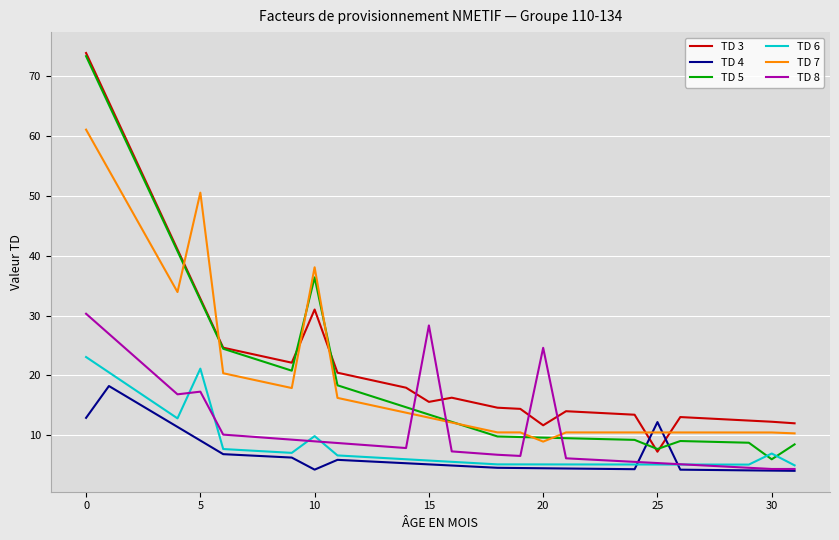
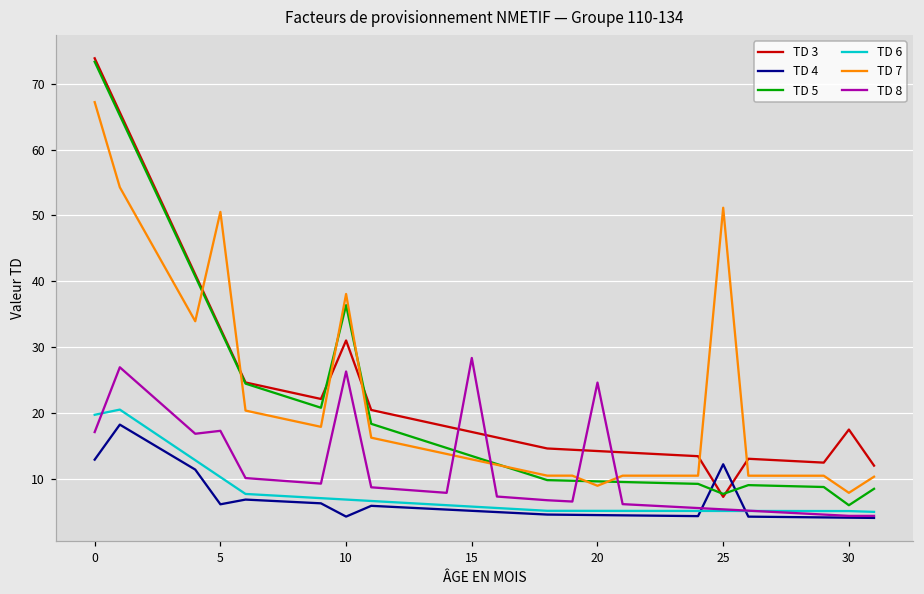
  {
    "TD 3": {
      "0": 74,
      "10": 31,
-     "15": 16,
-     "20": 12,
+     "15": 17,
+     "20": 14,
      "25": 7,
-     "30": 12
+     "30": 17
    },
    "TD 4": {
      "0": 13,
-     "5": 9,
+     "5": 6,
      "10": 4,
      "15": 5,
      "20": 4,
      "25": 12
    },
    "TD 5": {
      "0": 73,
      "10": 36,
      "15": 13,
      "20": 10,
      "25": 8,
      "30": 6
    },
    "TD 6": {
-     "0": 23,
-     "5": 21,
-     "10": 10,
+     "0": 20,
+     "5": 10,
+     "10": 7,
      "15": 6,
      "20": 5,
-     "30": 7
+     "30": 5
    },
    "TD 7": {
-     "0": 61,
+     "0": 67,
      "5": 51,
      "10": 38,
      "15": 13,
      "20": 9,
-     "25": 10,
-     "30": 10
+     "25": 51,
+     "30": 8
    },
    "TD 8": {
-     "0": 30,
+     "0": 17,
      "5": 17,
-     "10": 9,
+     "10": 26,
      "15": 28,
      "20": 25
    }
  }
